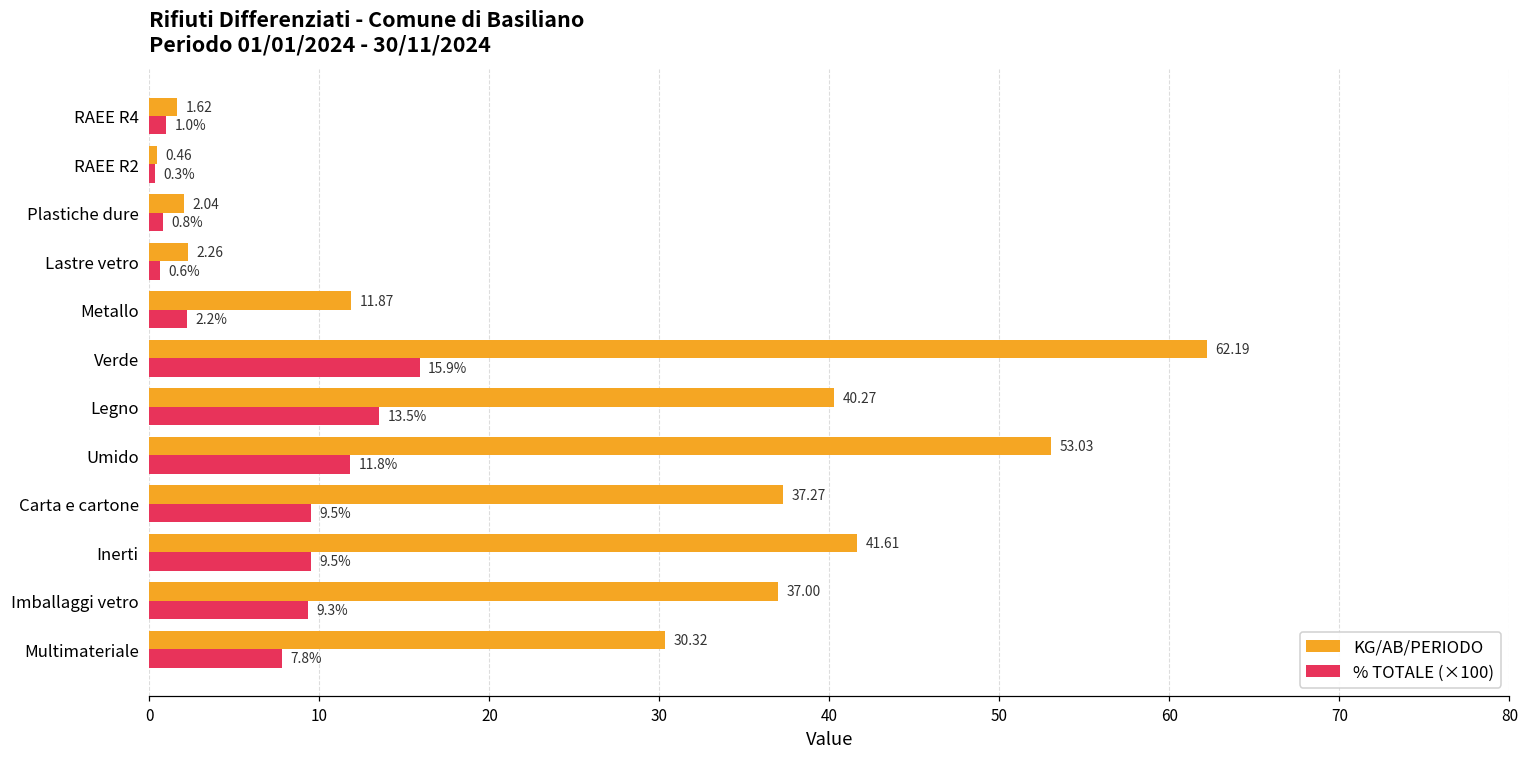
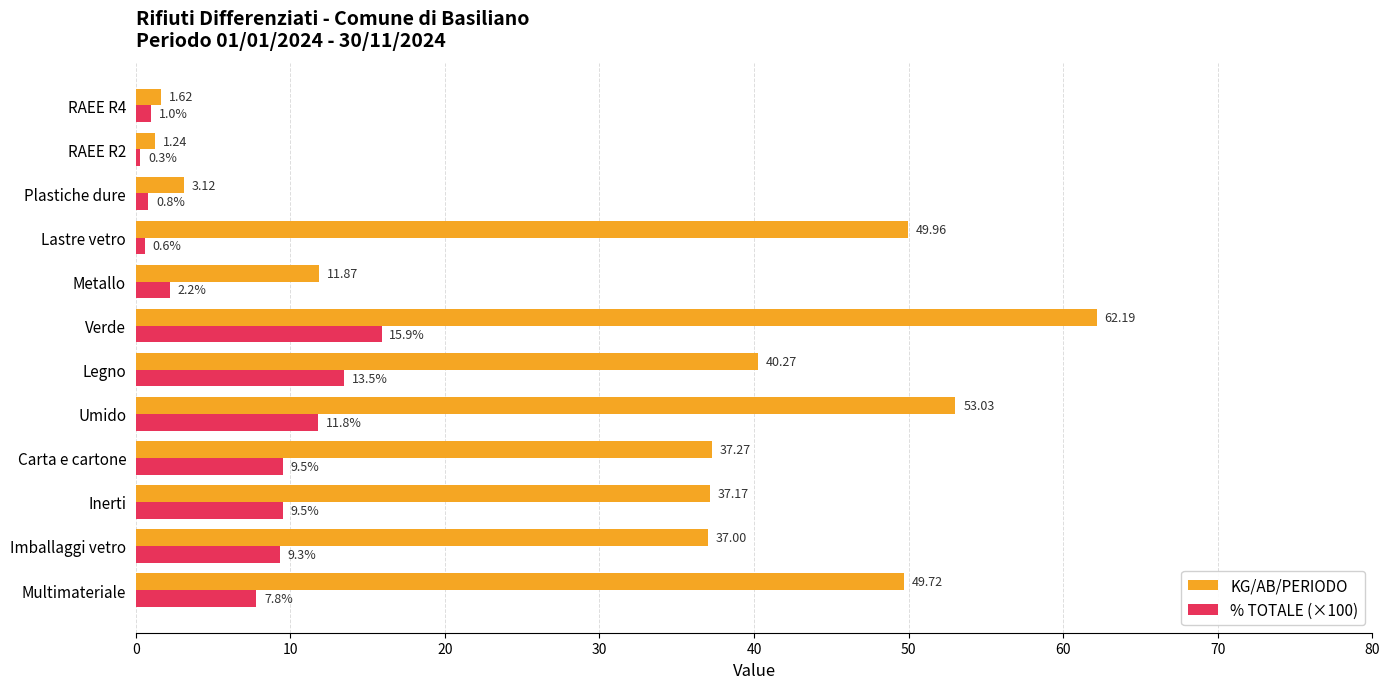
  {
    "KG/AB/PERIODO": {
      "RAEE R4": "1.62",
-     "RAEE R2": "0.46",
-     "Plastiche dure": "2.04",
-     "Lastre vetro": "2.26",
+     "RAEE R2": "1.24",
+     "Plastiche dure": "3.12",
+     "Lastre vetro": "49.96",
      "Metallo": "11.87",
      "Verde": "62.19",
      "Legno": "40.27",
      "Umido": "53.03",
      "Carta e cartone": "37.27",
-     "Inerti": "41.61",
+     "Inerti": "37.17",
      "Imballaggi vetro": "37.00",
-     "Multimateriale": "30.32"
+     "Multimateriale": "49.72"
    },
    "% TOTALE (×100)": {
      "RAEE R4": "1.0%",
      "RAEE R2": "0.3%",
      "Plastiche dure": "0.8%",
      "Lastre vetro": "0.6%",
      "Metallo": "2.2%",
      "Verde": "15.9%",
      "Legno": "13.5%",
      "Umido": "11.8%",
      "Carta e cartone": "9.5%",
      "Inerti": "9.5%",
      "Imballaggi vetro": "9.3%",
      "Multimateriale": "7.8%"
    }
  }
